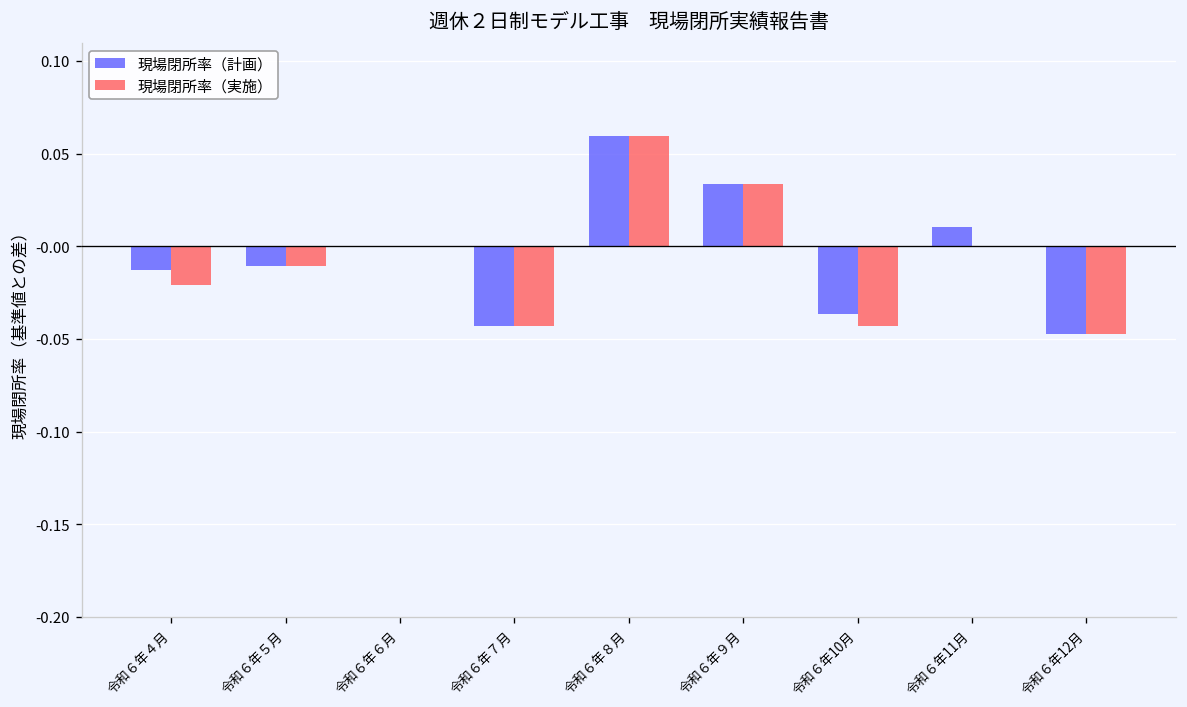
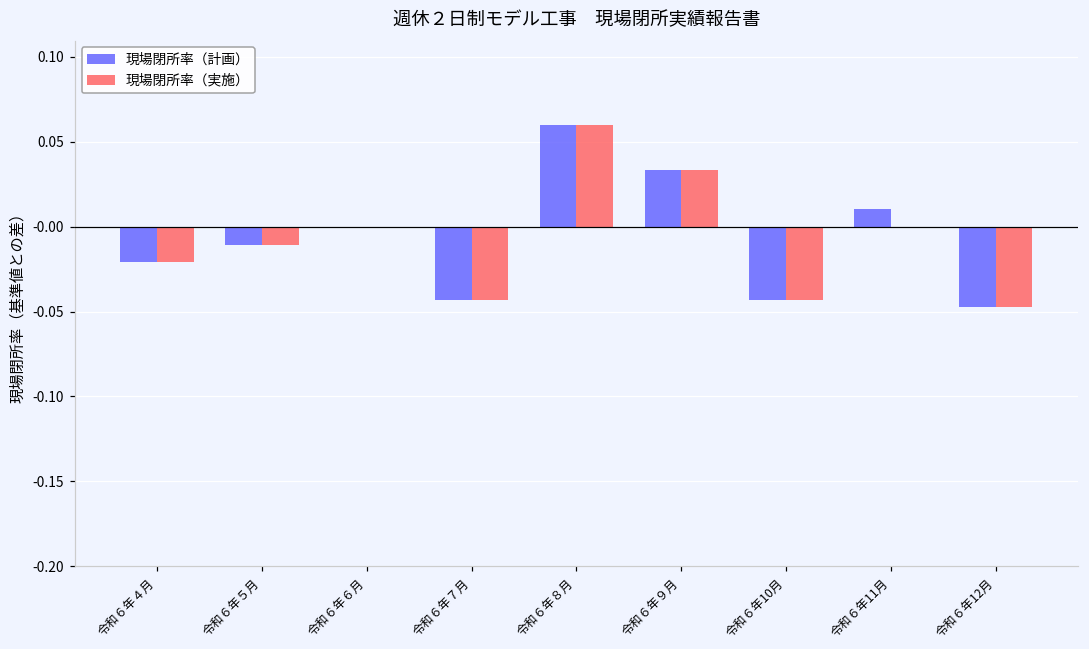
  {
    "現場閉所率（計画）": {
-     "令和６年４月": -0.013,
+     "令和６年４月": -0.021,
      "令和６年５月": -0.011,
      "令和６年７月": -0.043,
      "令和６年８月": 0.060,
      "令和６年９月": 0.033,
-     "令和６年10月": -0.036,
+     "令和６年10月": -0.043,
      "令和６年11月": 0.010,
      "令和６年12月": -0.048
    },
    "現場閉所率（実施）": {
      "令和６年４月": -0.021,
      "令和６年５月": -0.011,
      "令和６年７月": -0.043,
      "令和６年８月": 0.060,
      "令和６年９月": 0.033,
      "令和６年10月": -0.043,
      "令和６年12月": -0.048
    }
  }
